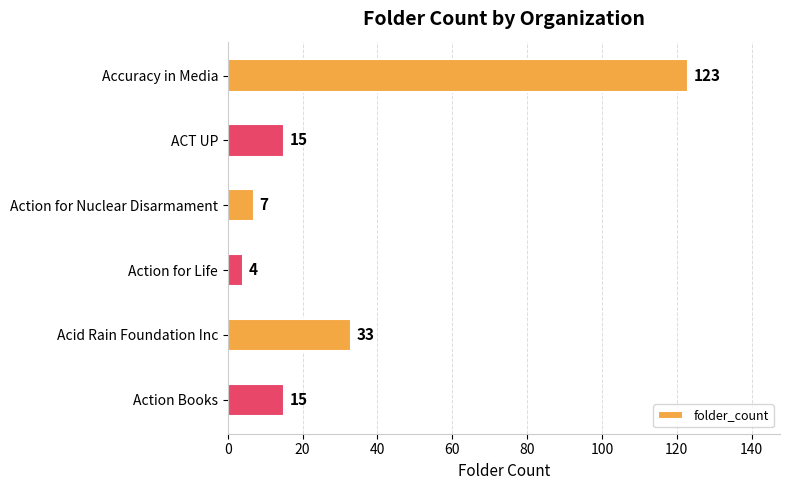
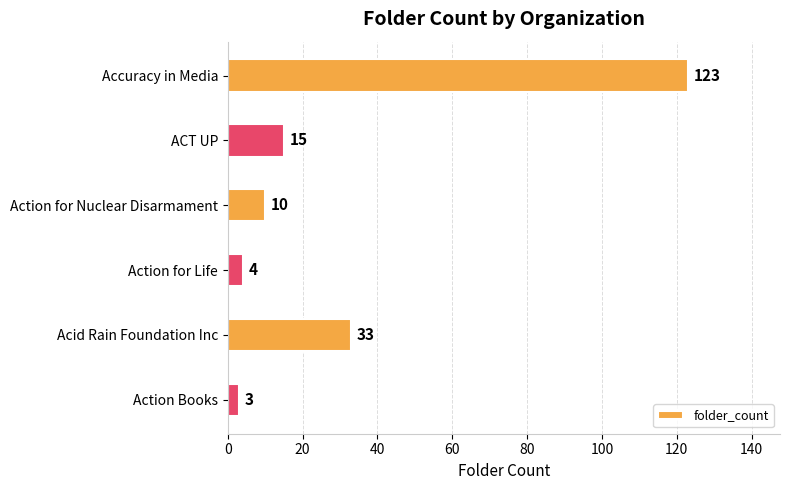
  {
    "Accuracy in Media": 123,
    "ACT UP": 15,
-   "Action for Nuclear Disarmament": 7,
+   "Action for Nuclear Disarmament": 10,
    "Action for Life": 4,
    "Acid Rain Foundation Inc": 33,
-   "Action Books": 15
+   "Action Books": 3
  }
